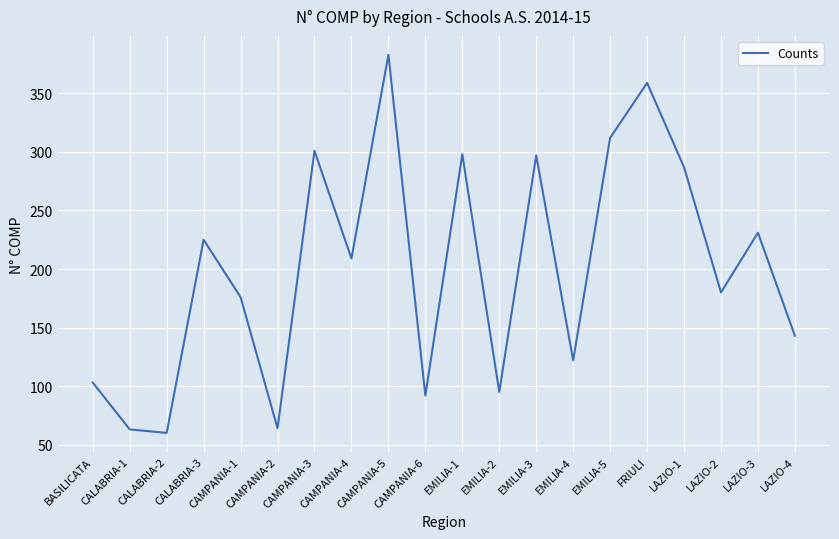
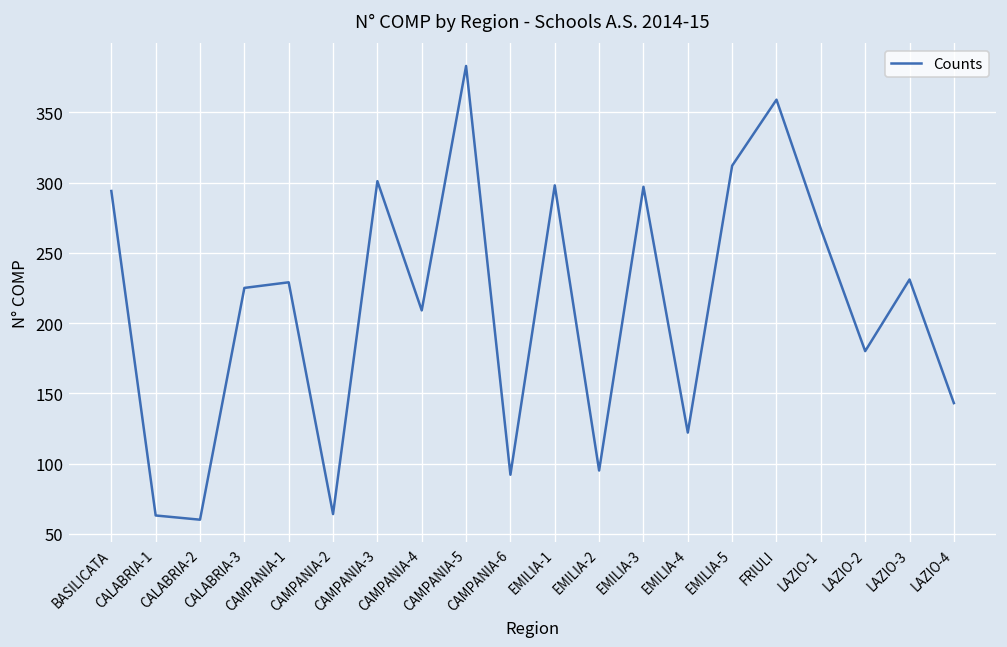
  {
-   "BASILICATA": 103,
+   "BASILICATA": 294,
    "CALABRIA-1": 63,
    "CALABRIA-2": 60,
    "CALABRIA-3": 225,
-   "CAMPANIA-1": 176,
+   "CAMPANIA-1": 229,
    "CAMPANIA-2": 64,
    "CAMPANIA-3": 301,
    "CAMPANIA-4": 209,
    "CAMPANIA-5": 383,
    "CAMPANIA-6": 92,
    "EMILIA-1": 298,
    "EMILIA-2": 95,
    "EMILIA-3": 297,
    "EMILIA-4": 122,
    "EMILIA-5": 312,
    "FRIULI": 359,
-   "LAZIO-1": 287,
+   "LAZIO-1": 267,
    "LAZIO-2": 180,
    "LAZIO-3": 231,
    "LAZIO-4": 143
  }
